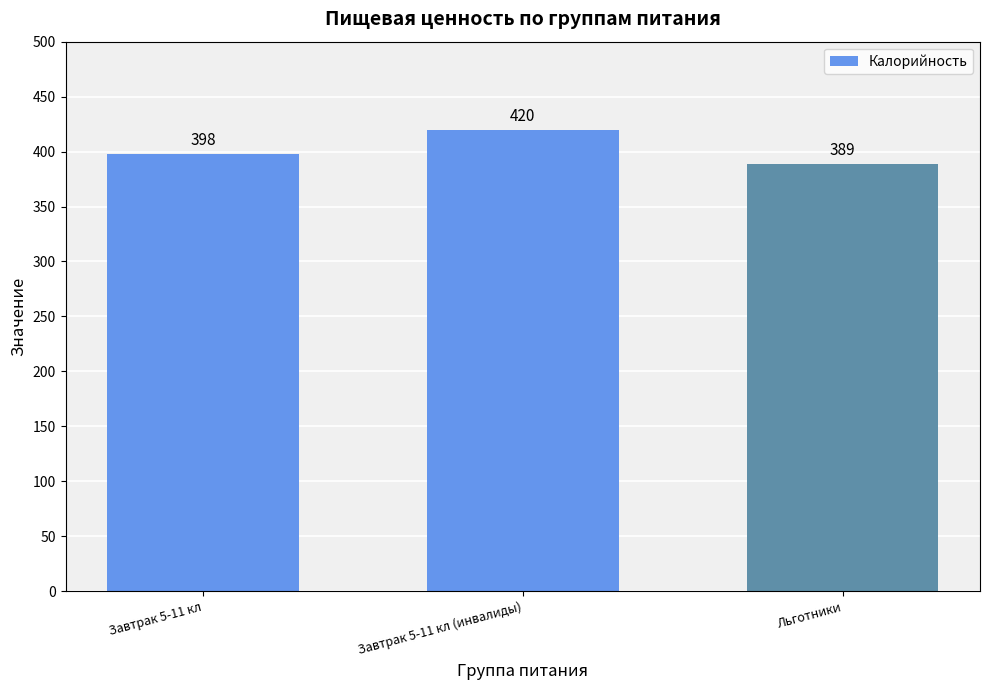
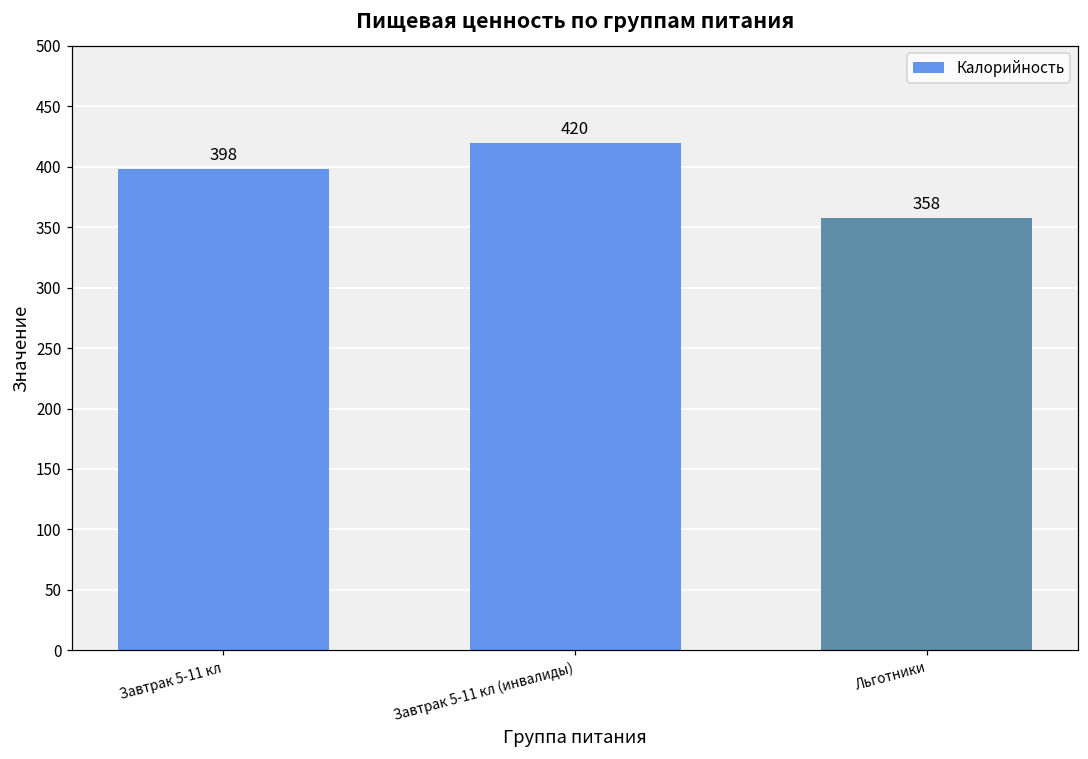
  {
    "Завтрак 5-11 кл": 398,
    "Завтрак 5-11 кл (инвалиды)": 420,
-   "Льготники": 389
+   "Льготники": 358
  }
